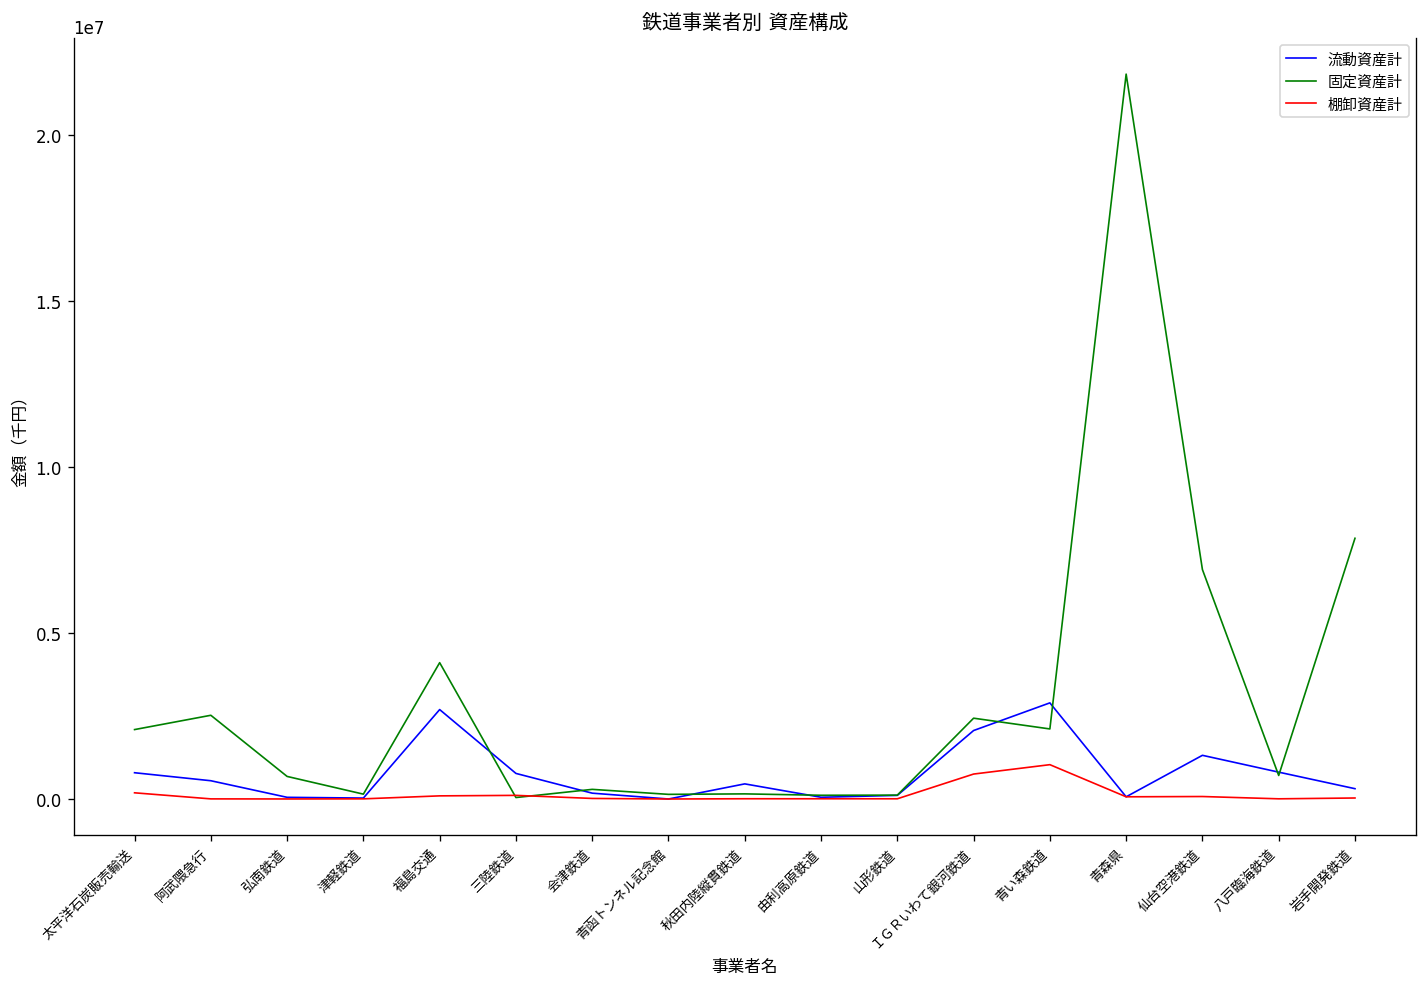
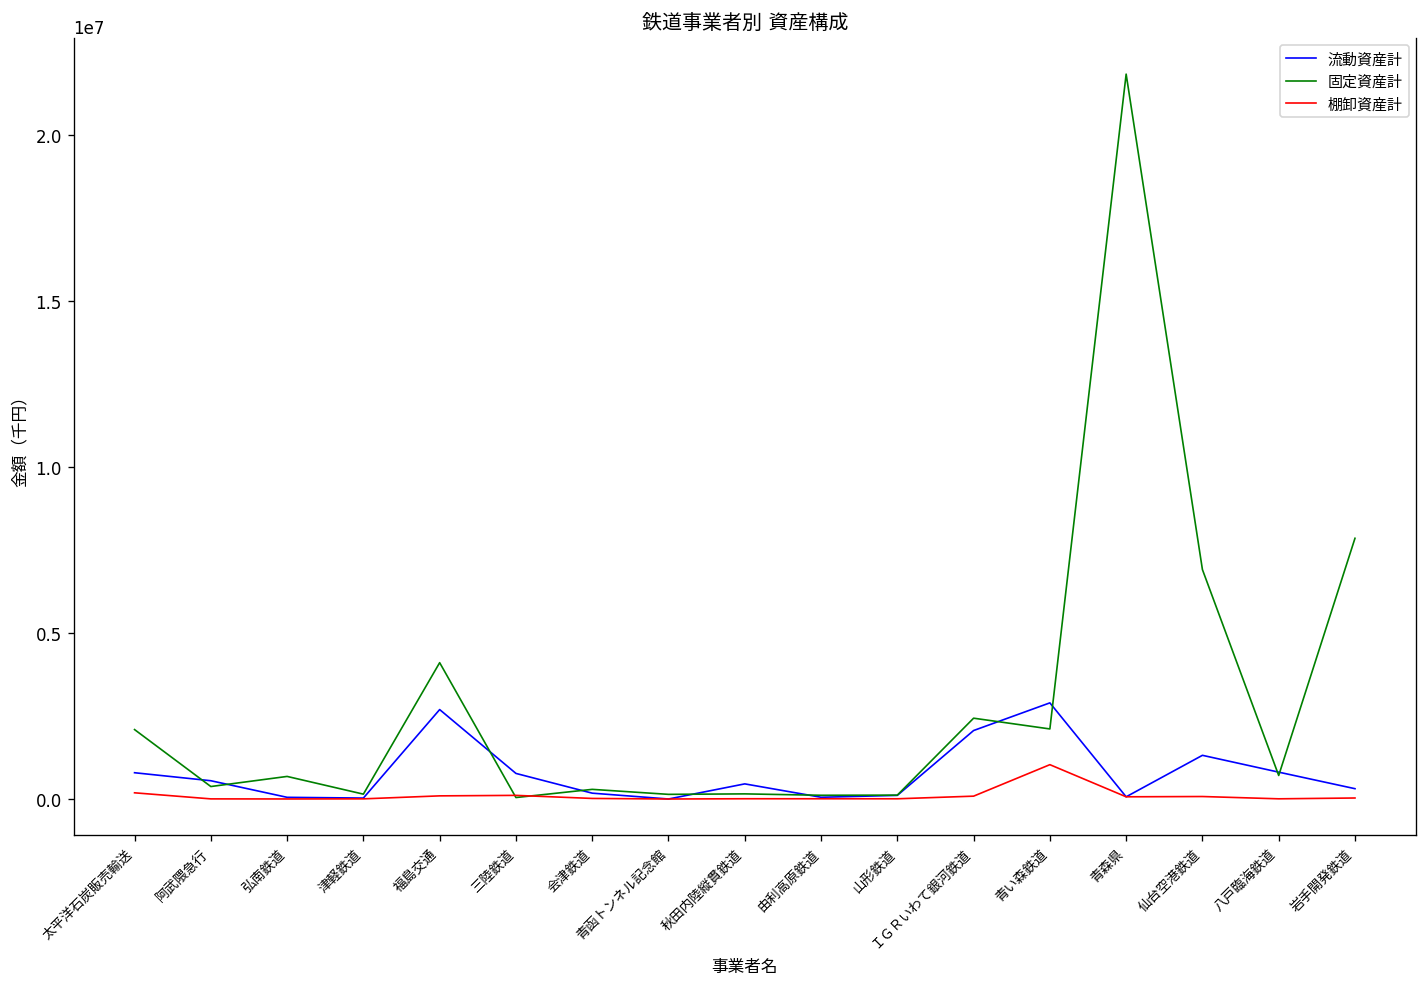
  {
    "流動資産計": {
      "太平洋石炭販売輸送": 800000,
      "阿武隈急行": 600000,
      "福島交通": 2700000,
      "三陸鉄道": 800000,
      "会津鉄道": 200000,
      "秋田内陸縦貫鉄道": 500000,
      "ＩＧＲいわて銀河鉄道": 2100000,
      "青い森鉄道": 2900000,
      "仙台空港鉄道": 1300000,
      "八戸臨海鉄道": 800000,
      "岩手開発鉄道": 300000
    },
    "固定資産計": {
      "太平洋石炭販売輸送": 2100000,
-     "阿武隈急行": 2500000,
+     "阿武隈急行": 400000,
      "弘南鉄道": 700000,
      "津軽鉄道": 100000,
      "福島交通": 4100000,
      "会津鉄道": 300000,
      "青函トンネル記念館": 100000,
      "秋田内陸縦貫鉄道": 200000,
      "ＩＧＲいわて銀河鉄道": 2400000,
      "青い森鉄道": 2100000,
      "青森県": 21800000,
      "仙台空港鉄道": 6900000,
      "八戸臨海鉄道": 700000,
      "岩手開発鉄道": 7900000
    },
    "棚卸資産計": {
      "太平洋石炭販売輸送": 200000,
      "阿武隈急行": 0,
      "福島交通": 100000,
      "会津鉄道": 0,
      "秋田内陸縦貫鉄道": 0,
      "山形鉄道": 0,
-     "ＩＧＲいわて銀河鉄道": 800000,
+     "ＩＧＲいわて銀河鉄道": 100000,
      "青い森鉄道": 1000000,
      "仙台空港鉄道": 100000,
      "八戸臨海鉄道": 0,
      "岩手開発鉄道": 0
    }
  }
